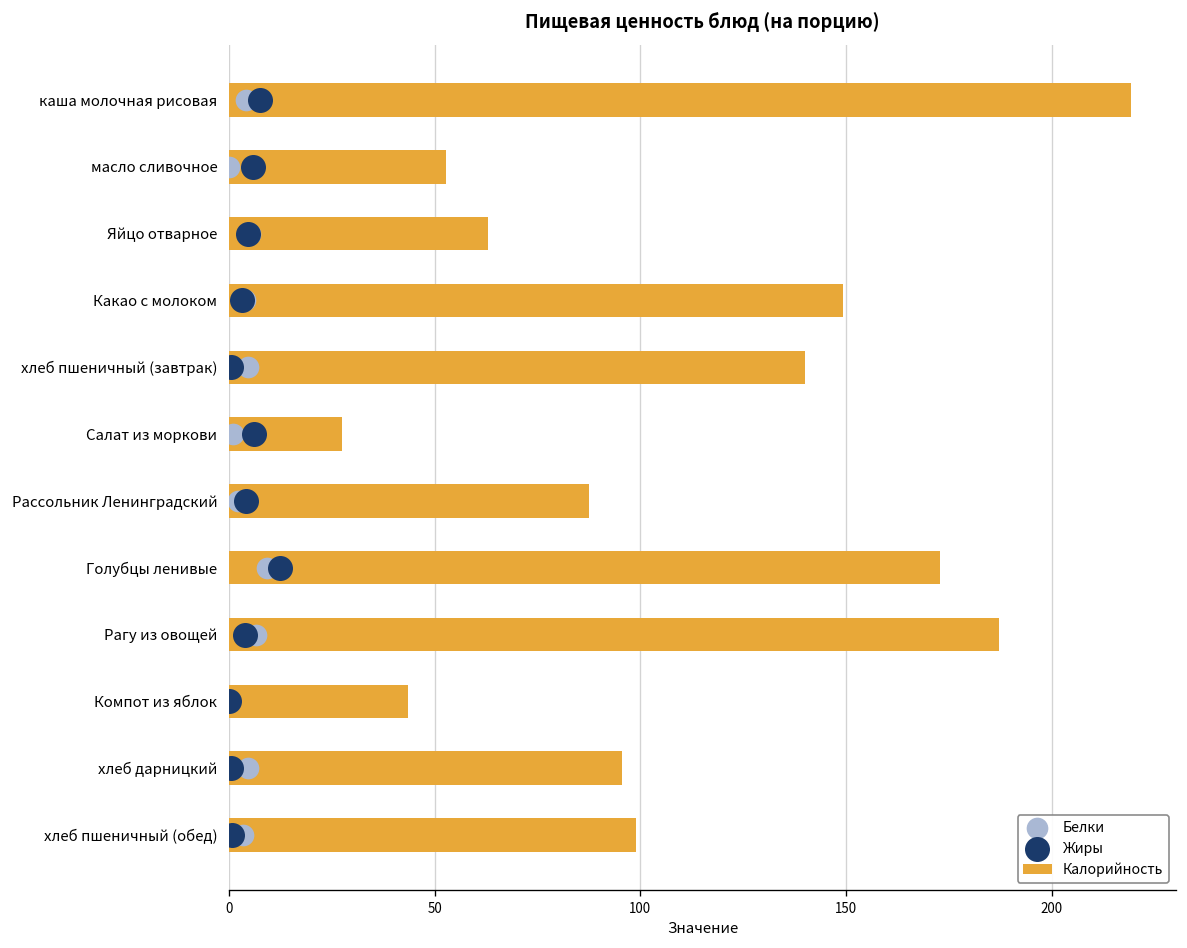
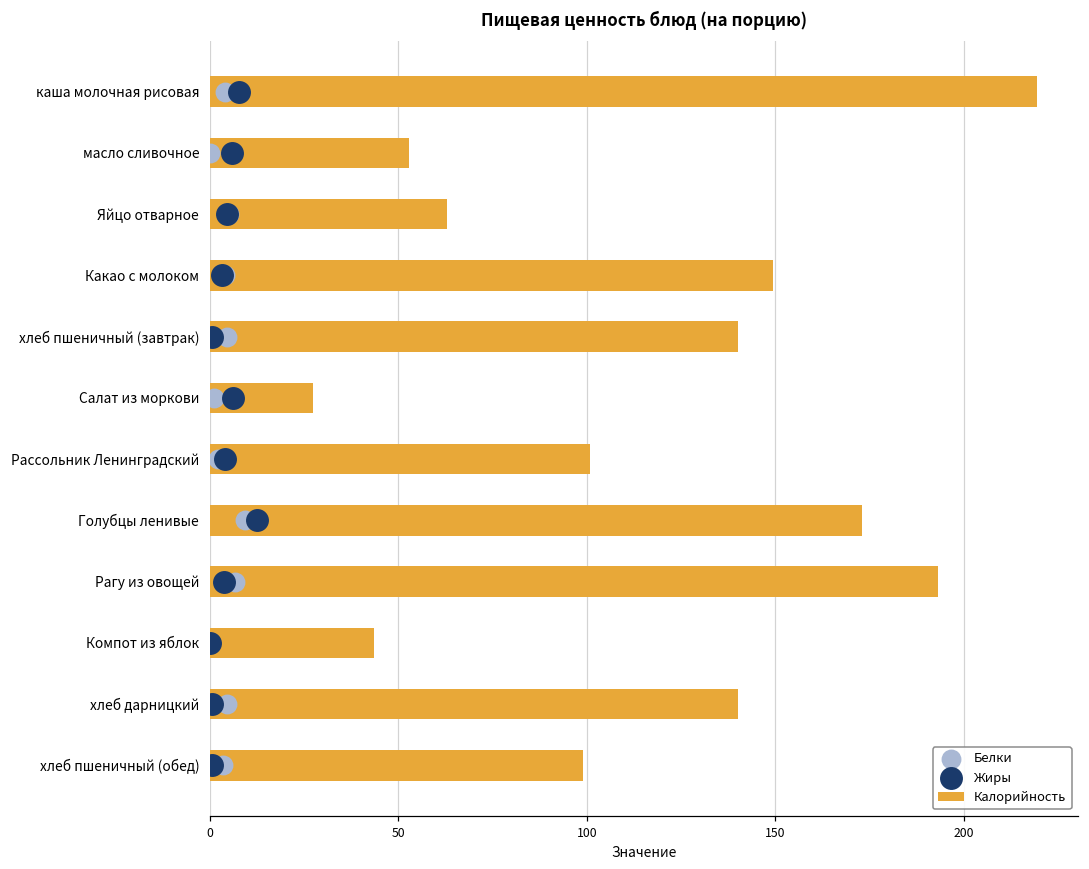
  {
    "Калорийность": {
      "каша молочная рисовая": 219,
      "масло сливочное": 53,
      "Яйцо отварное": 63,
      "Какао с молоком": 149,
      "хлеб пшеничный (завтрак)": 140,
      "Салат из моркови": 27,
-     "Рассольник Ленинградский": 88,
+     "Рассольник Ленинградский": 101,
      "Голубцы ленивые": 173,
-     "Рагу из овощей": 187,
+     "Рагу из овощей": 193,
      "Компот из яблок": 44,
-     "хлеб дарницкий": 96,
+     "хлеб дарницкий": 140,
      "хлеб пшеничный (обед)": 99
    }
  }
